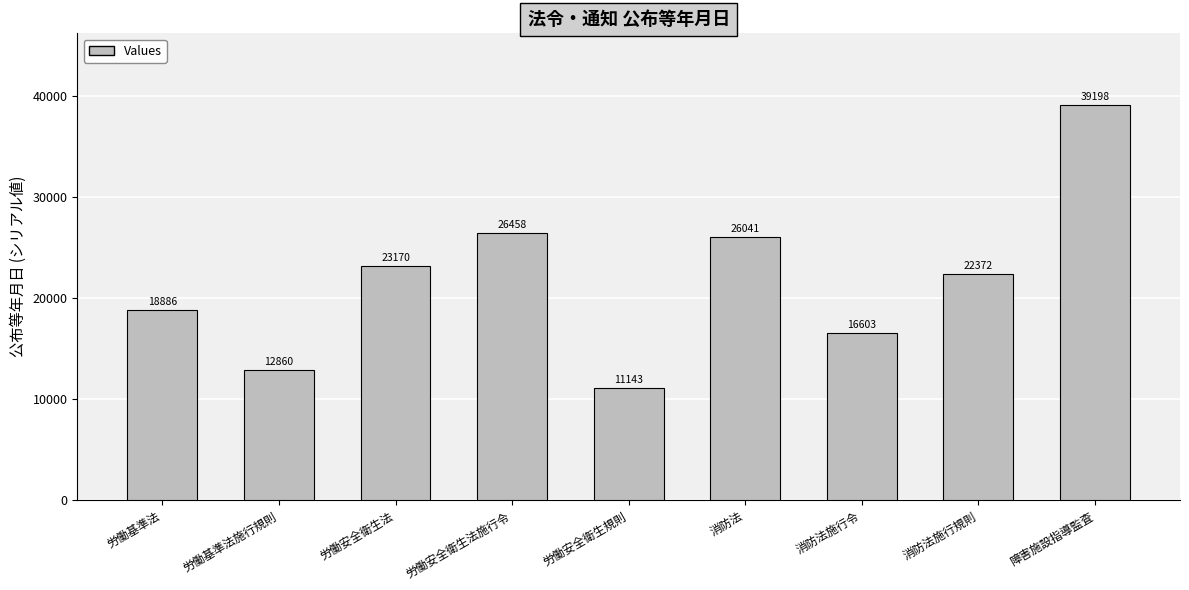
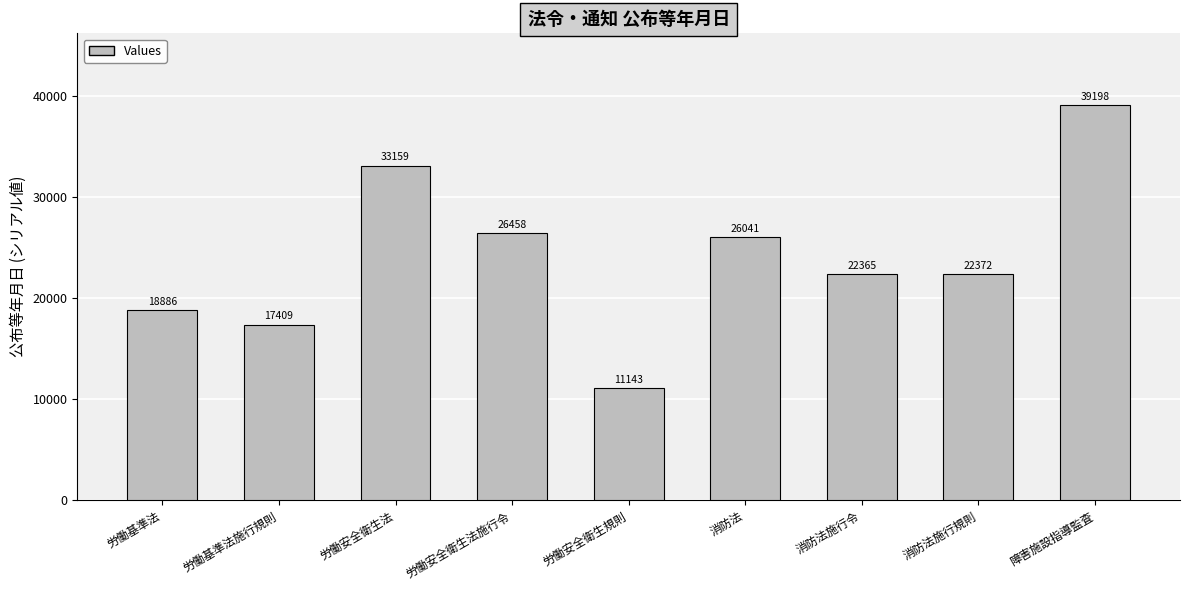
  {
    "労働基準法": 18886,
-   "労働基準法施行規則": 12860,
-   "労働安全衛生法": 23170,
+   "労働基準法施行規則": 17409,
+   "労働安全衛生法": 33159,
    "労働安全衛生法施行令": 26458,
    "労働安全衛生規則": 11143,
    "消防法": 26041,
-   "消防法施行令": 16603,
+   "消防法施行令": 22365,
    "消防法施行規則": 22372,
    "障害施設指導監査": 39198
  }
